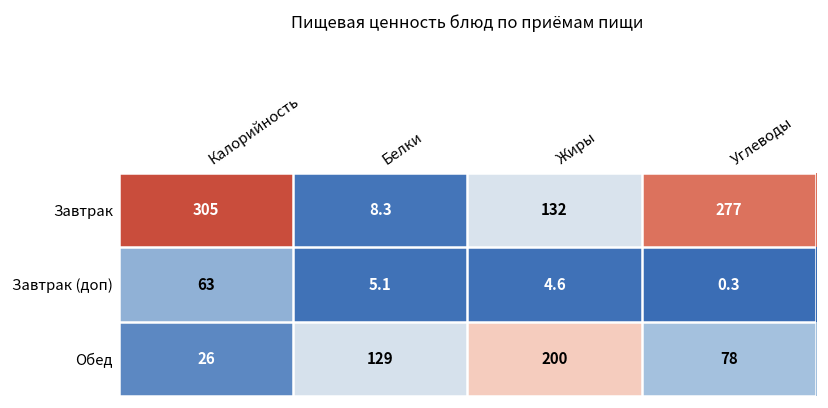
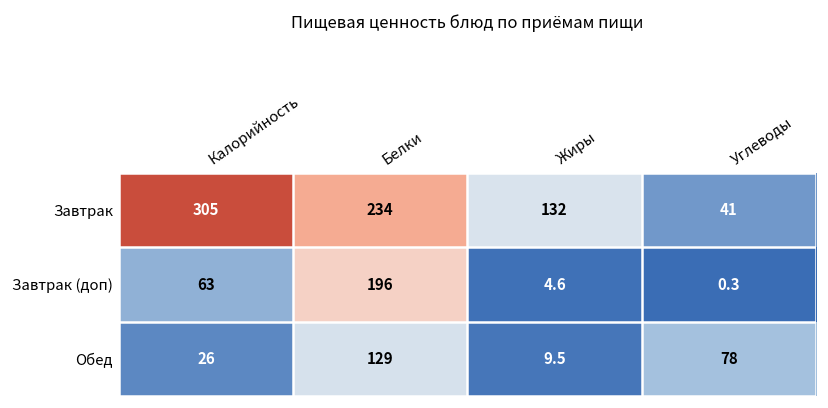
  {
    "Завтрак": {
      "Калорийность": 305,
-     "Белки": 8.3,
+     "Белки": 234,
      "Жиры": 132,
-     "Углеводы": 277
+     "Углеводы": 41
    },
    "Завтрак (доп)": {
      "Калорийность": 63,
-     "Белки": 5.1,
+     "Белки": 196,
      "Жиры": 4.6,
      "Углеводы": 0.3
    },
    "Обед": {
      "Калорийность": 26,
      "Белки": 129,
-     "Жиры": 200,
+     "Жиры": 9.5,
      "Углеводы": 78
    }
  }
